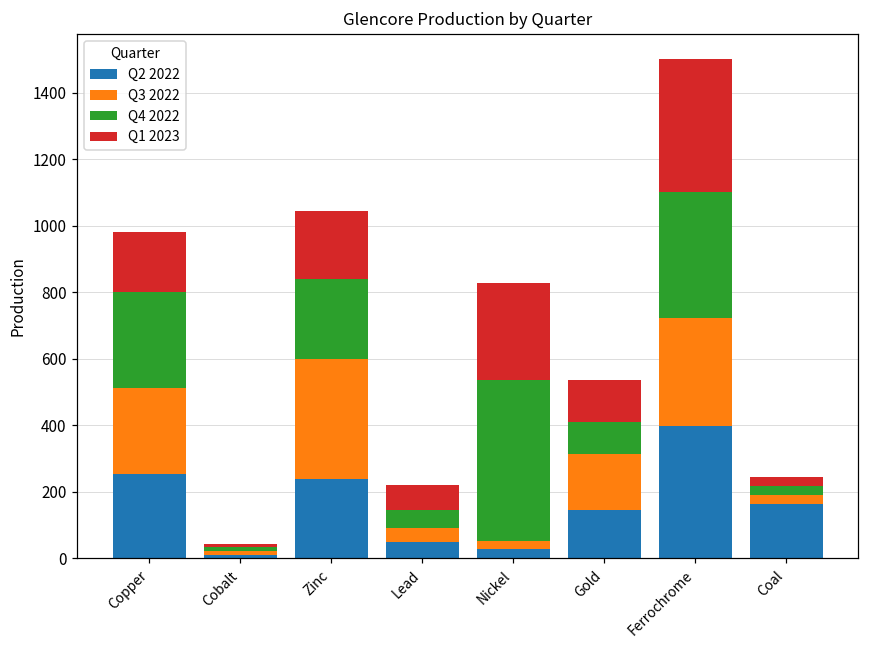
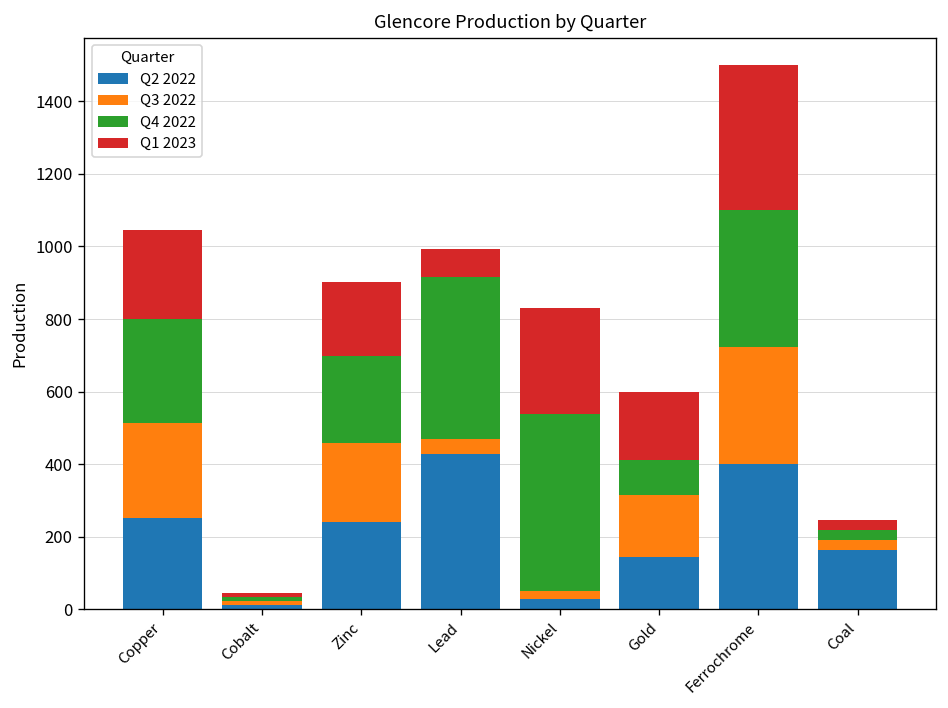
  {
    "Q2 2022": {
      "Copper": 250,
      "Cobalt": 10,
      "Zinc": 240,
-     "Lead": 50,
+     "Lead": 430,
      "Nickel": 30,
      "Gold": 150,
      "Ferrochrome": 400,
      "Coal": 160
    },
    "Q3 2022": {
      "Copper": 260,
      "Cobalt": 10,
-     "Zinc": 360,
+     "Zinc": 220,
      "Lead": 40,
      "Nickel": 20,
      "Gold": 170,
      "Ferrochrome": 320,
      "Coal": 30
    },
    "Q4 2022": {
      "Copper": 290,
      "Cobalt": 10,
      "Zinc": 240,
-     "Lead": 50,
+     "Lead": 450,
      "Nickel": 490,
      "Gold": 100,
      "Ferrochrome": 380,
      "Coal": 30
    },
    "Q1 2023": {
-     "Copper": 180,
+     "Copper": 240,
      "Cobalt": 10,
      "Zinc": 210,
      "Lead": 80,
      "Nickel": 290,
-     "Gold": 130,
+     "Gold": 190,
      "Ferrochrome": 400,
      "Coal": 30
    }
  }
